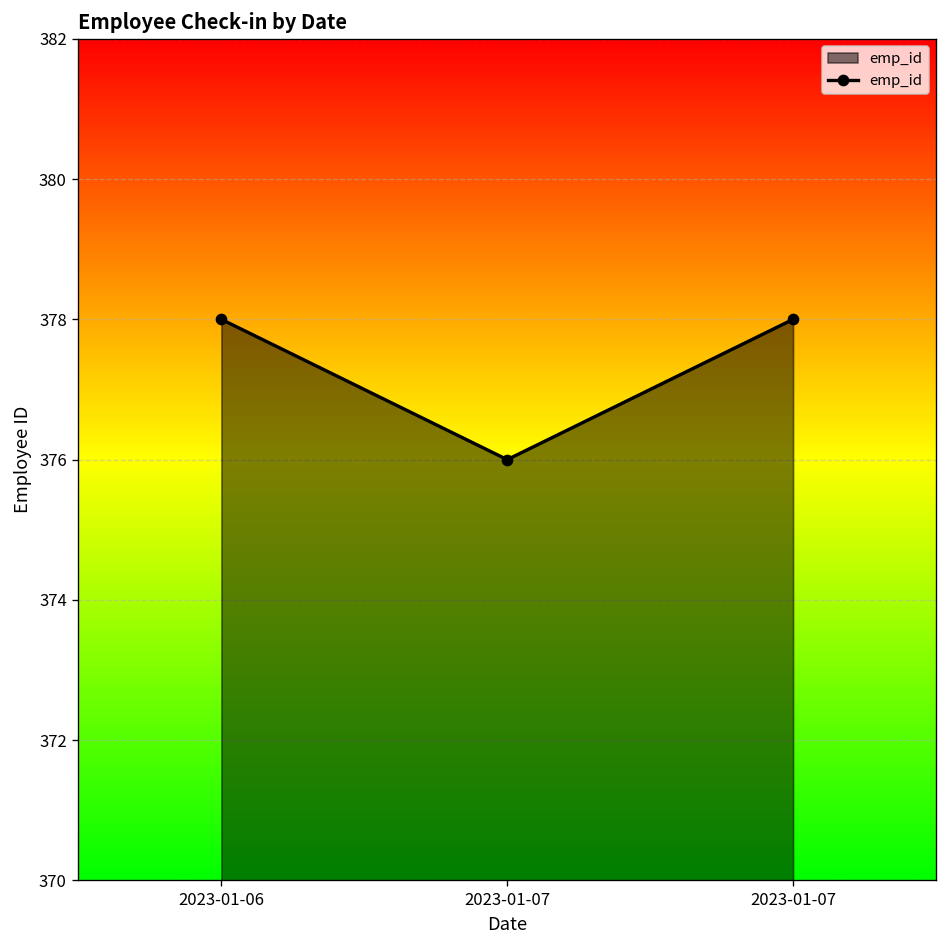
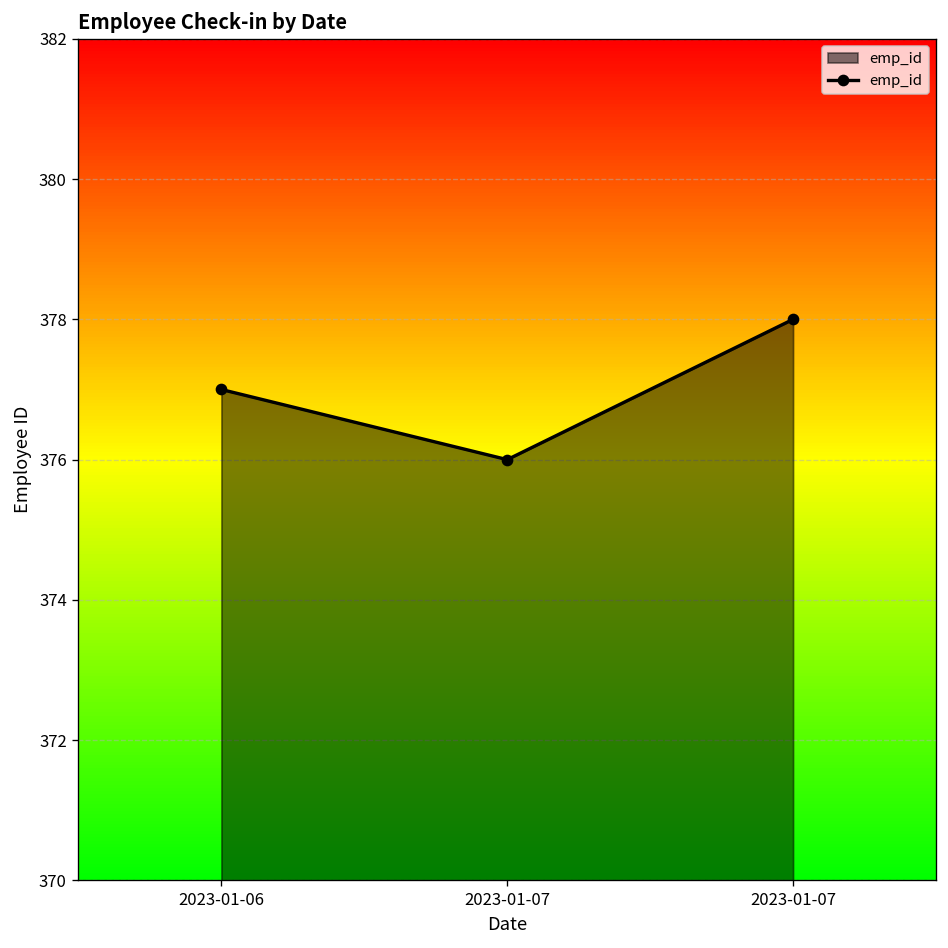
  {
-   "2023-01-06": 378
+   "2023-01-06": 377
  }
